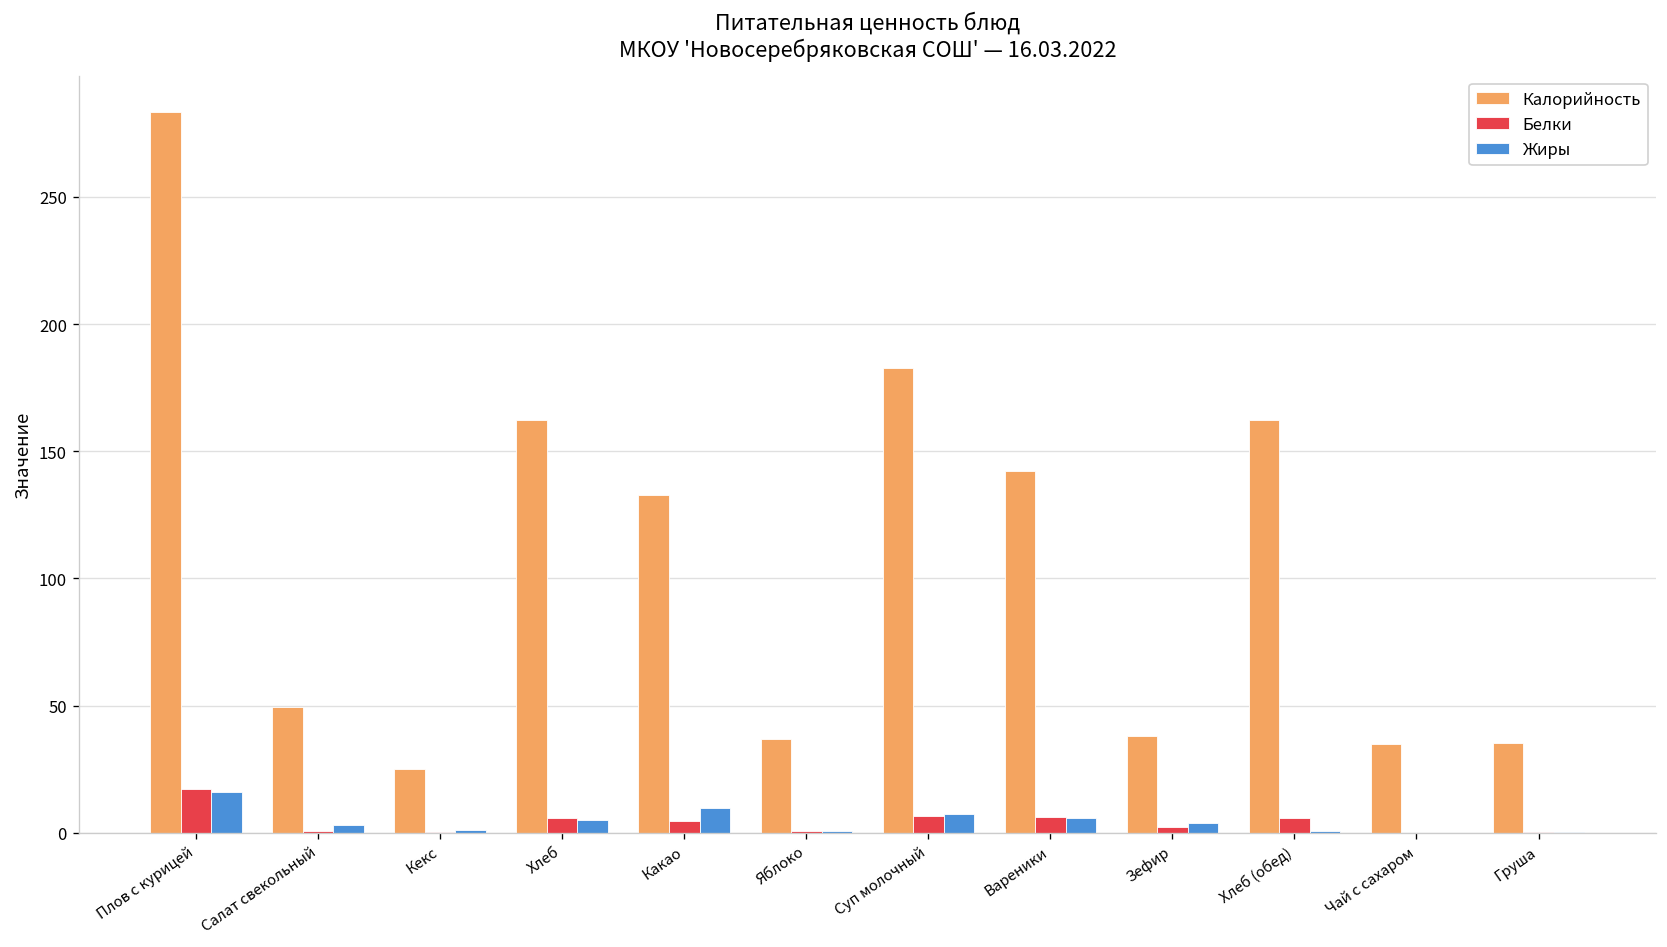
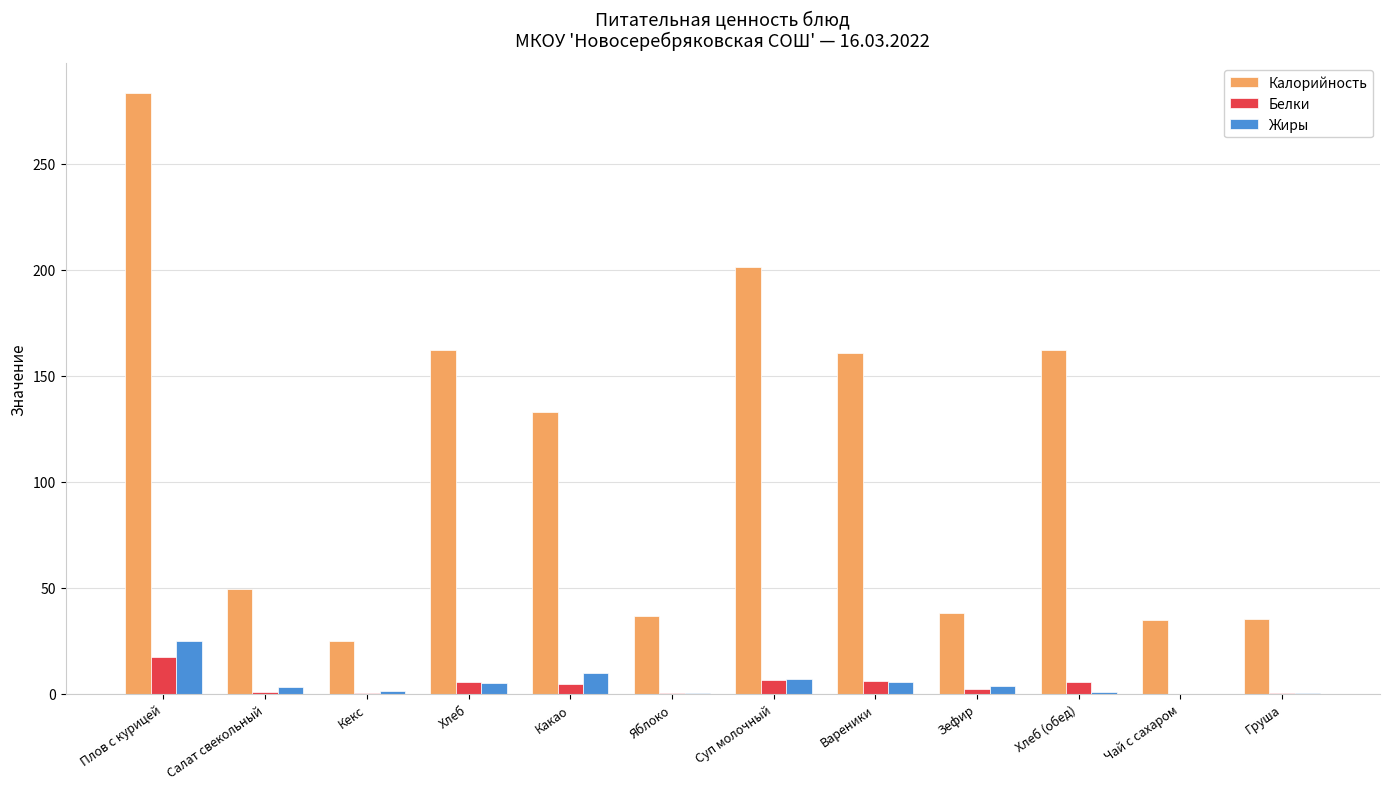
  {
    "Калорийность": {
      "Плов с курицей": 283,
      "Салат свекольный": 49,
      "Кекс": 25,
      "Хлеб": 162,
      "Какао": 133,
      "Яблоко": 37,
-     "Суп молочный": 183,
-     "Вареники": 142,
+     "Суп молочный": 202,
+     "Вареники": 161,
      "Зефир": 38,
      "Хлеб (обед)": 162,
      "Чай с сахаром": 35,
      "Груша": 35
    },
    "Белки": {
      "Плов с курицей": 17,
      "Хлеб": 6,
      "Какао": 5,
      "Суп молочный": 6,
      "Вареники": 6,
      "Зефир": 2,
      "Хлеб (обед)": 6,
      "Чай с сахаром": 0
    },
    "Жиры": {
-     "Плов с курицей": 16,
+     "Плов с курицей": 25,
      "Салат свекольный": 3,
      "Хлеб": 5,
      "Какао": 10,
      "Суп молочный": 7,
      "Вареники": 6,
      "Зефир": 4,
      "Чай с сахаром": 0
    }
  }
